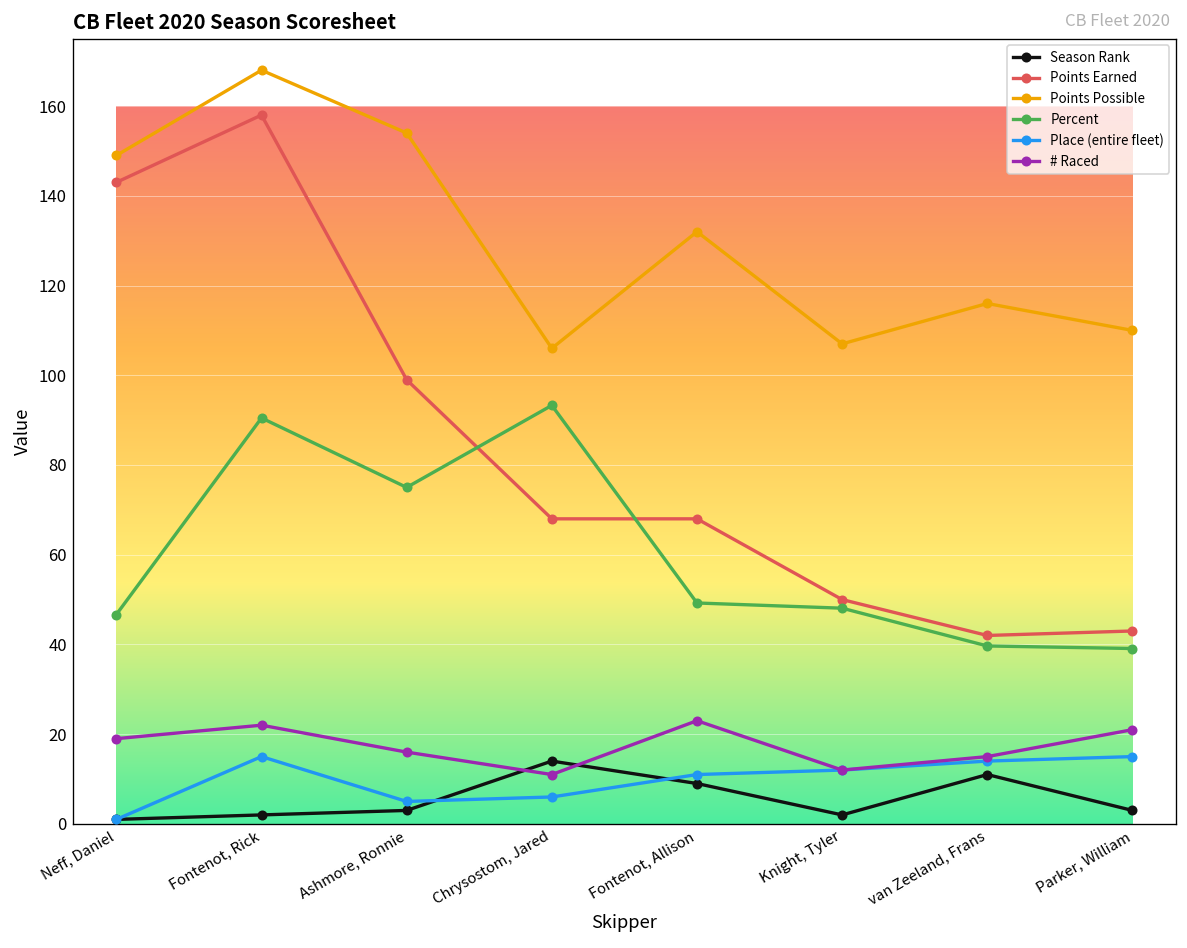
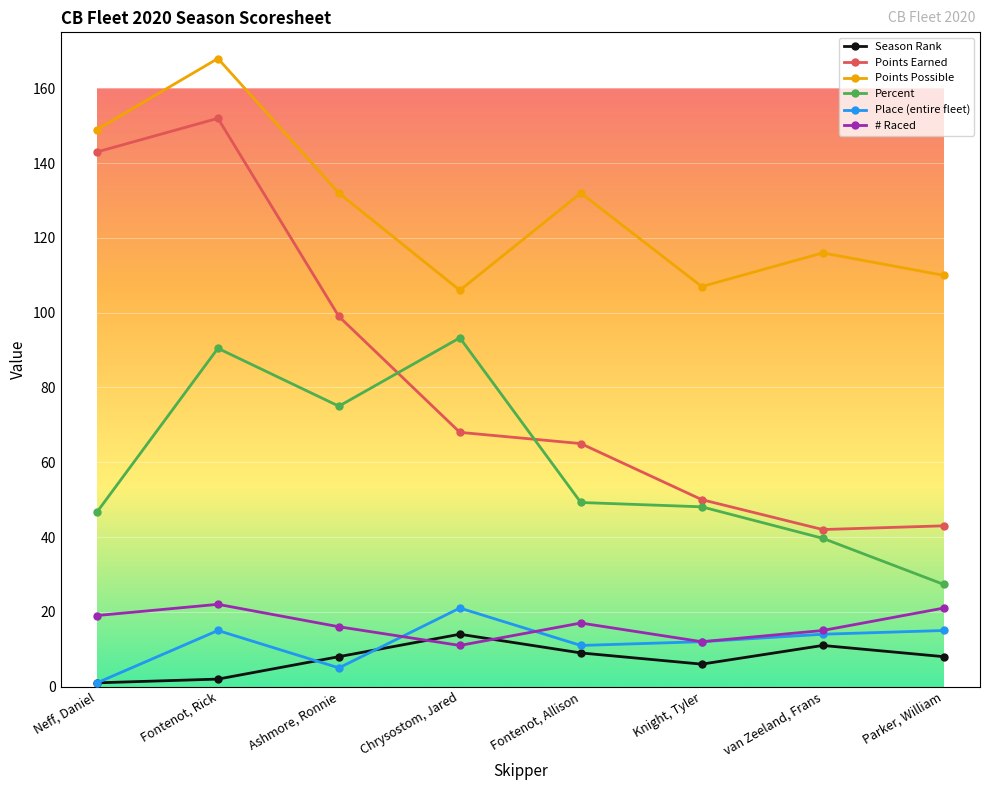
  {
    "Season Rank": {
      "Fontenot, Rick": 2,
-     "Ashmore, Ronnie": 3,
+     "Ashmore, Ronnie": 8,
      "Chrysostom, Jared": 14,
      "Fontenot, Allison": 9,
-     "Knight, Tyler": 2,
+     "Knight, Tyler": 6,
      "van Zeeland, Frans": 11,
-     "Parker, William": 3
+     "Parker, William": 8
    },
    "Points Earned": {
      "Neff, Daniel": 143,
-     "Fontenot, Rick": 158,
+     "Fontenot, Rick": 152,
      "Ashmore, Ronnie": 99,
      "Chrysostom, Jared": 68,
-     "Fontenot, Allison": 68,
+     "Fontenot, Allison": 65,
      "Knight, Tyler": 50,
      "van Zeeland, Frans": 42,
      "Parker, William": 43
    },
    "Points Possible": {
      "Neff, Daniel": 149,
      "Fontenot, Rick": 168,
-     "Ashmore, Ronnie": 154,
+     "Ashmore, Ronnie": 132,
      "Chrysostom, Jared": 106,
      "Fontenot, Allison": 132,
      "Knight, Tyler": 107,
      "van Zeeland, Frans": 116,
      "Parker, William": 110
    },
    "Percent": {
      "Neff, Daniel": 47,
      "Fontenot, Rick": 90,
      "Ashmore, Ronnie": 75,
      "Chrysostom, Jared": 93,
      "Fontenot, Allison": 49,
      "Knight, Tyler": 48,
      "van Zeeland, Frans": 40,
-     "Parker, William": 39
+     "Parker, William": 27
    },
    "Place (entire fleet)": {
      "Fontenot, Rick": 15,
      "Ashmore, Ronnie": 5,
-     "Chrysostom, Jared": 6,
+     "Chrysostom, Jared": 21,
      "Fontenot, Allison": 11,
      "van Zeeland, Frans": 14,
      "Parker, William": 15
    },
    "# Raced": {
      "Neff, Daniel": 19,
      "Fontenot, Rick": 22,
      "Ashmore, Ronnie": 16,
      "Chrysostom, Jared": 11,
-     "Fontenot, Allison": 23,
+     "Fontenot, Allison": 17,
      "van Zeeland, Frans": 15,
      "Parker, William": 21
    }
  }
